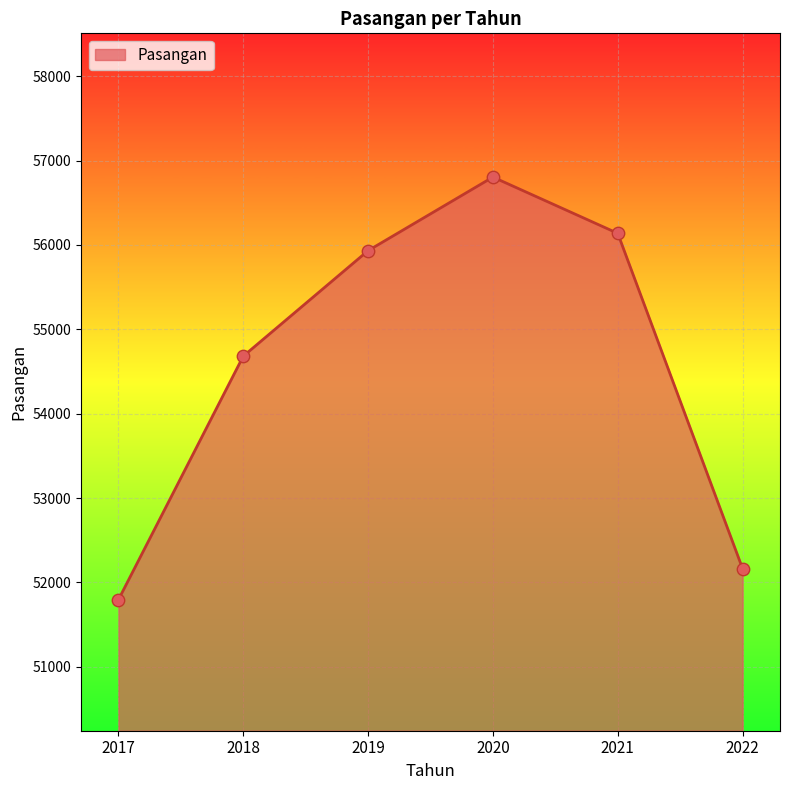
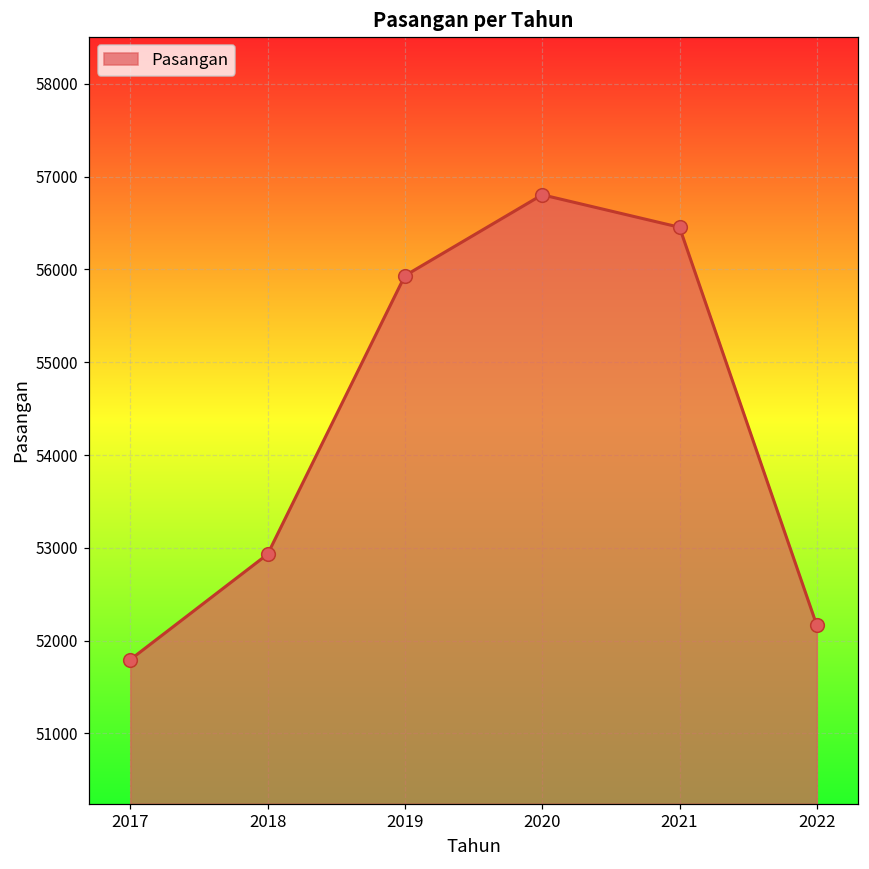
  {
    "2017": 51800,
-   "2018": 54700,
+   "2018": 52900,
    "2019": 55900,
    "2020": 56800,
-   "2021": 56100,
+   "2021": 56500,
    "2022": 52200
  }
